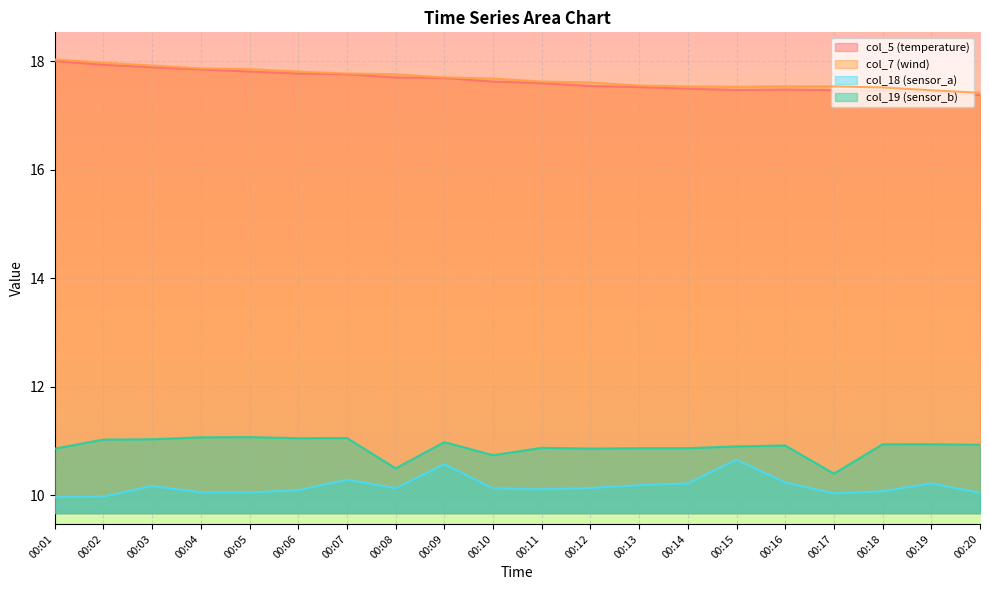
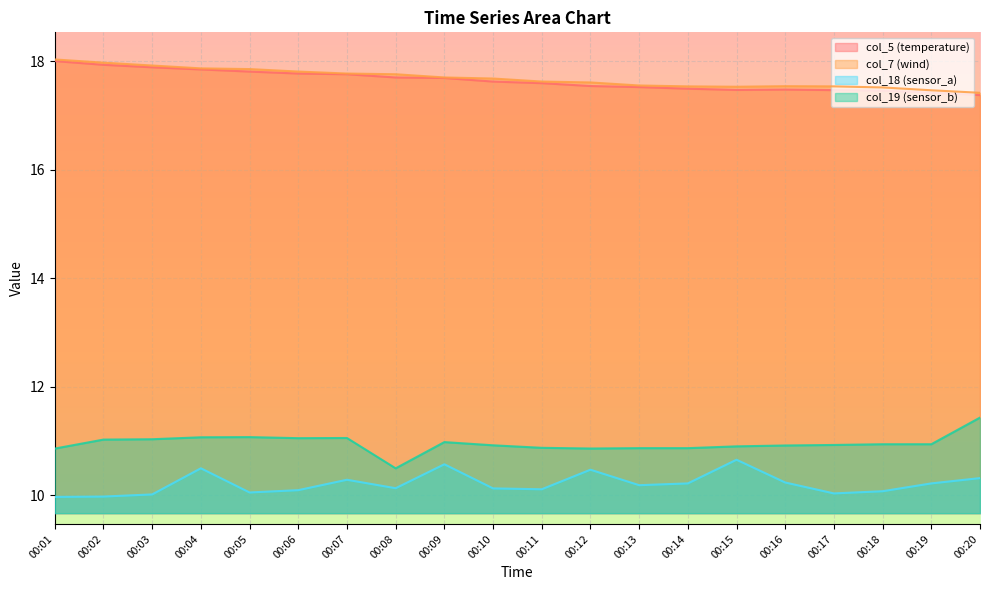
  {
    "col_18 (sensor_a)": {
      "00:01": 10.0,
      "00:02": 10.0,
-     "00:03": 10.2,
-     "00:04": 10.1,
+     "00:03": 10.0,
+     "00:04": 10.5,
      "00:05": 10.1,
      "00:06": 10.1,
      "00:07": 10.3,
      "00:08": 10.1,
      "00:09": 10.6,
      "00:10": 10.1,
      "00:11": 10.1,
-     "00:12": 10.1,
+     "00:12": 10.5,
      "00:13": 10.2,
      "00:14": 10.2,
      "00:15": 10.7,
      "00:16": 10.2,
      "00:17": 10.0,
      "00:18": 10.1,
      "00:19": 10.2,
-     "00:20": 10.0
+     "00:20": 10.3
    },
    "col_19 (sensor_b)": {
      "00:01": 10.9,
      "00:02": 11.0,
      "00:03": 11.0,
      "00:04": 11.1,
      "00:05": 11.1,
      "00:06": 11.1,
      "00:07": 11.1,
      "00:08": 10.5,
      "00:09": 11.0,
-     "00:10": 10.7,
+     "00:10": 10.9,
      "00:11": 10.9,
      "00:12": 10.9,
      "00:13": 10.9,
      "00:14": 10.9,
      "00:15": 10.9,
      "00:16": 10.9,
-     "00:17": 10.4,
+     "00:17": 10.9,
      "00:18": 10.9,
      "00:19": 10.9,
-     "00:20": 10.9
+     "00:20": 11.4
    }
  }
